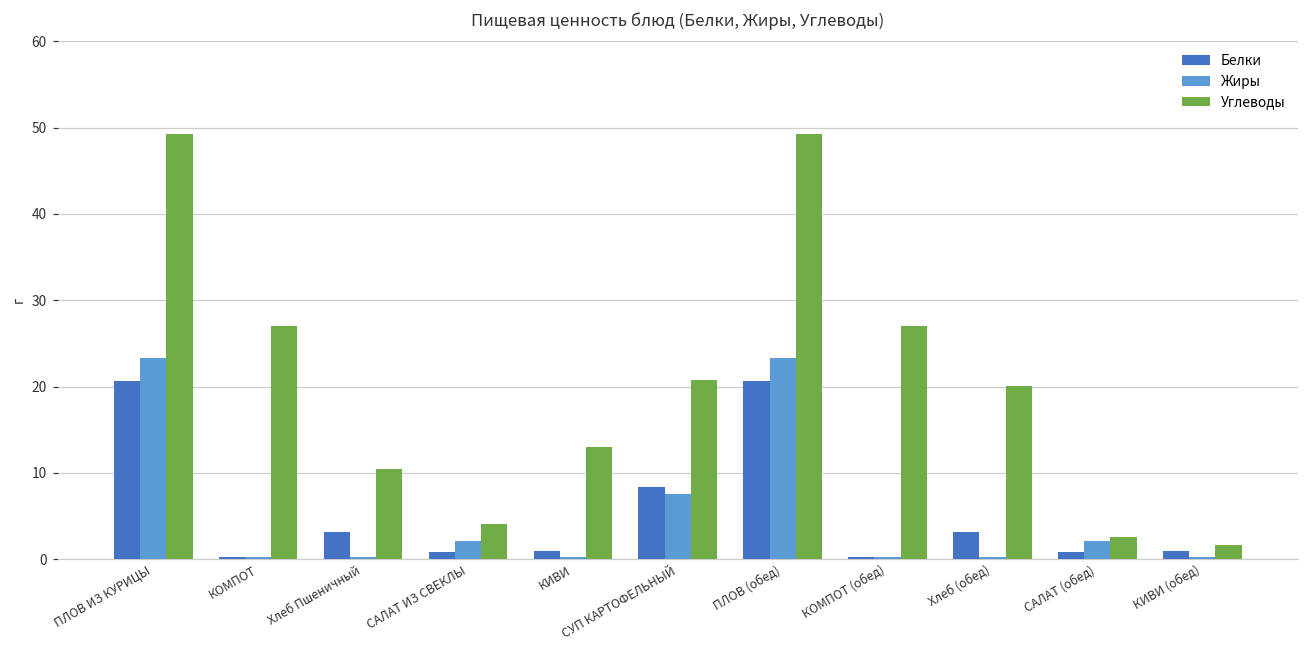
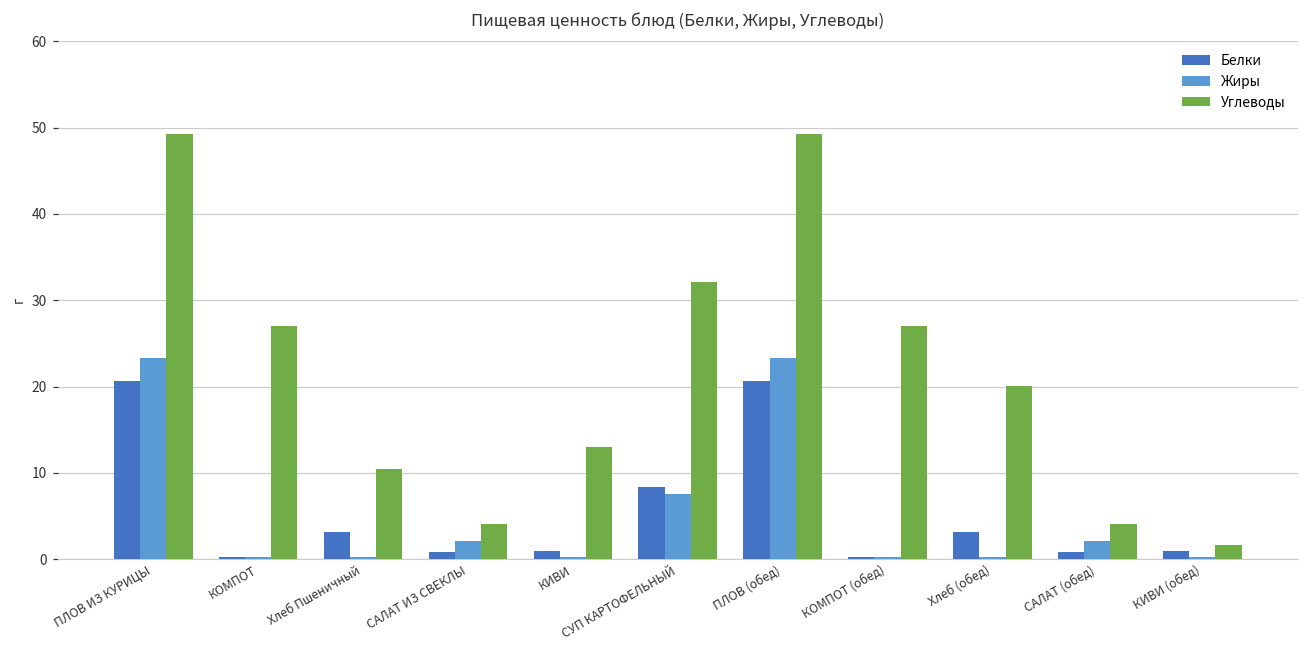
  {
    "Углеводы": {
      "ПЛОВ ИЗ КУРИЦЫ": 49,
      "КОМПОТ": 27,
      "Хлеб Пшеничный": 10,
      "САЛАТ ИЗ СВЕКЛЫ": 4,
      "КИВИ": 13,
-     "СУП КАРТОФЕЛЬНЫЙ": 21,
+     "СУП КАРТОФЕЛЬНЫЙ": 32,
      "ПЛОВ (обед)": 49,
      "КОМПОТ (обед)": 27,
      "Хлеб (обед)": 20,
-     "САЛАТ (обед)": 3,
+     "САЛАТ (обед)": 4,
      "КИВИ (обед)": 2
    }
  }
